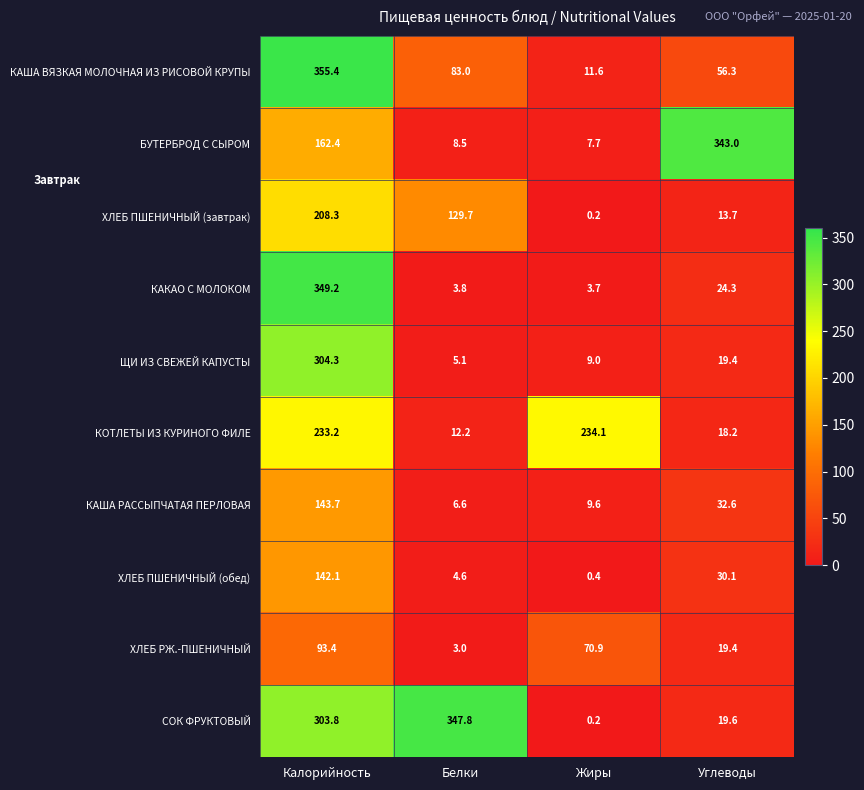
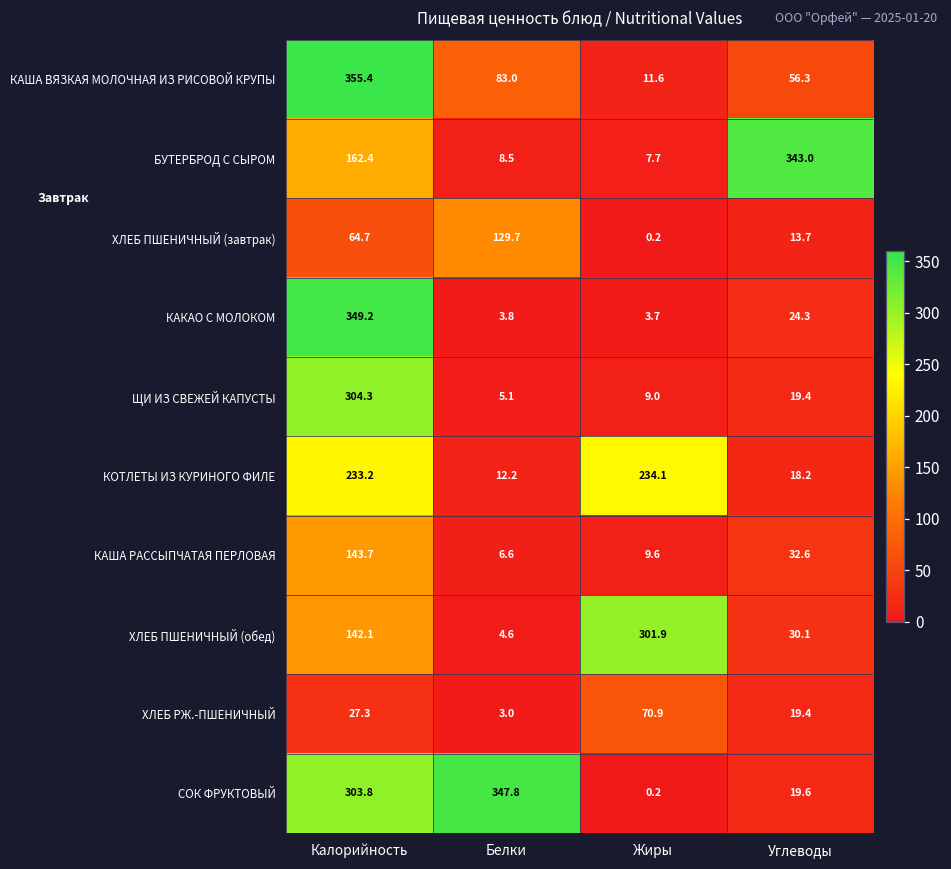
  {
    "КАША ВЯЗКАЯ МОЛОЧНАЯ ИЗ РИСОВОЙ КРУПЫ": {
      "Калорийность": 355.4,
      "Белки": 83.0,
      "Жиры": 11.6,
      "Углеводы": 56.3
    },
    "БУТЕРБРОД С СЫРОМ": {
      "Калорийность": 162.4,
      "Белки": 8.5,
      "Жиры": 7.7,
      "Углеводы": 343.0
    },
    "ХЛЕБ ПШЕНИЧНЫЙ (завтрак)": {
-     "Калорийность": 208.3,
+     "Калорийность": 64.7,
      "Белки": 129.7,
      "Жиры": 0.2,
      "Углеводы": 13.7
    },
    "КАКАО С МОЛОКОМ": {
      "Калорийность": 349.2,
      "Белки": 3.8,
      "Жиры": 3.7,
      "Углеводы": 24.3
    },
    "ЩИ ИЗ СВЕЖЕЙ КАПУСТЫ": {
      "Калорийность": 304.3,
      "Белки": 5.1,
      "Жиры": 9.0,
      "Углеводы": 19.4
    },
    "КОТЛЕТЫ ИЗ КУРИНОГО ФИЛЕ": {
      "Калорийность": 233.2,
      "Белки": 12.2,
      "Жиры": 234.1,
      "Углеводы": 18.2
    },
    "КАША РАССЫПЧАТАЯ ПЕРЛОВАЯ": {
      "Калорийность": 143.7,
      "Белки": 6.6,
      "Жиры": 9.6,
      "Углеводы": 32.6
    },
    "ХЛЕБ ПШЕНИЧНЫЙ (обед)": {
      "Калорийность": 142.1,
      "Белки": 4.6,
-     "Жиры": 0.4,
+     "Жиры": 301.9,
      "Углеводы": 30.1
    },
    "ХЛЕБ РЖ.-ПШЕНИЧНЫЙ": {
-     "Калорийность": 93.4,
+     "Калорийность": 27.3,
      "Белки": 3.0,
      "Жиры": 70.9,
      "Углеводы": 19.4
    },
    "СОК ФРУКТОВЫЙ": {
      "Калорийность": 303.8,
      "Белки": 347.8,
      "Жиры": 0.2,
      "Углеводы": 19.6
    }
  }
